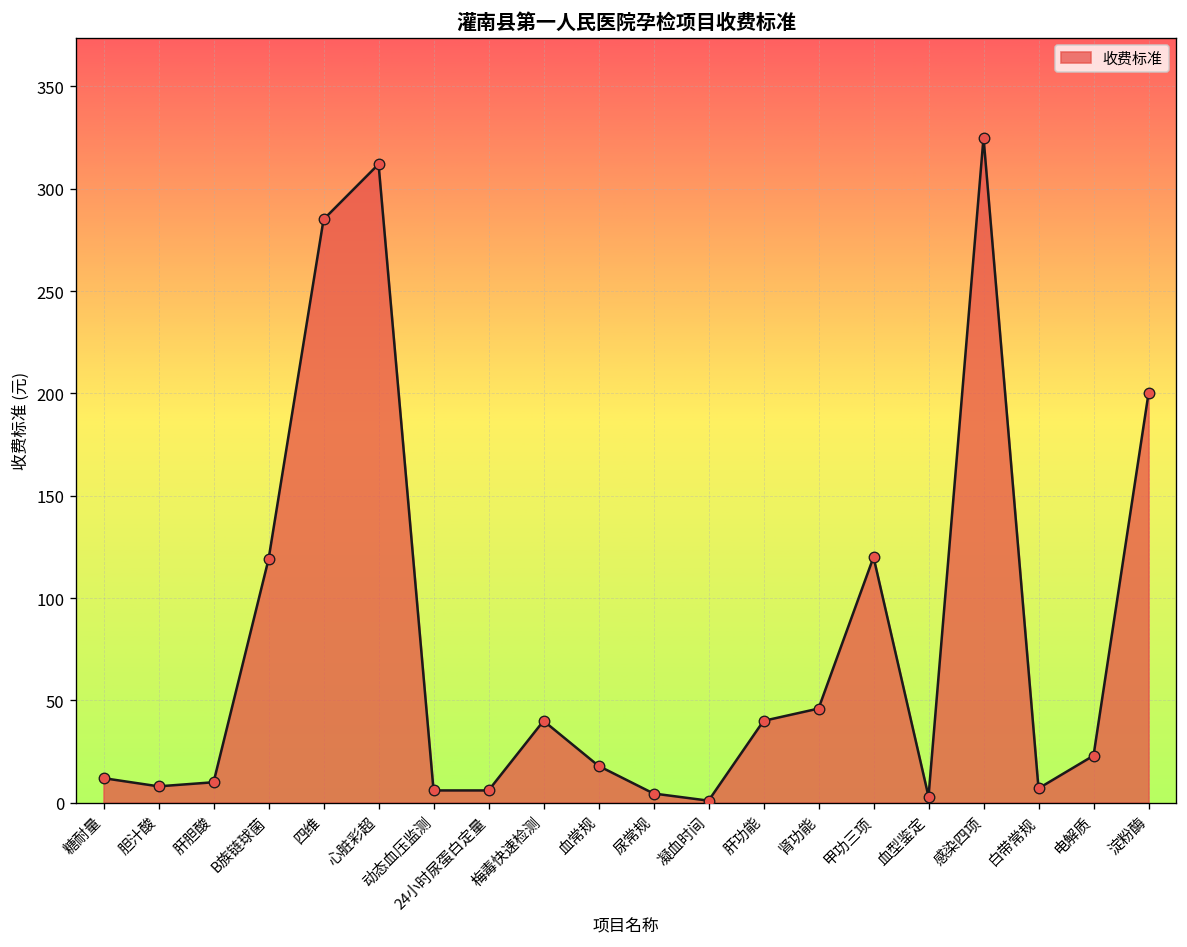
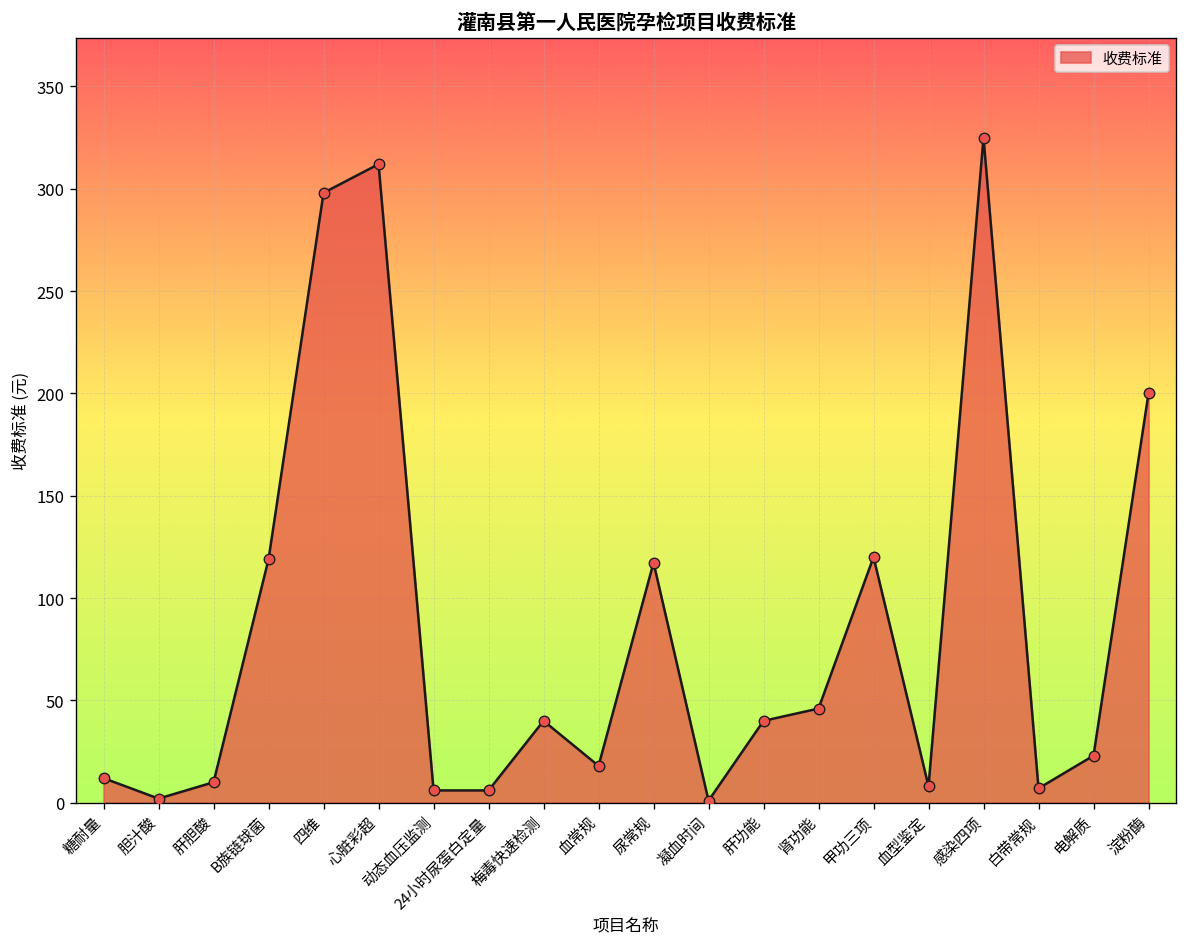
  {
    "糖耐量": 12,
-   "胆汁酸": 8,
+   "胆汁酸": 2,
    "肝胆酸": 10,
    "B族链球菌": 119,
-   "四维": 285,
+   "四维": 298,
    "心脏彩超": 312,
    "动态血压监测": 6,
    "24小时尿蛋白定量": 6,
    "梅毒快速检测": 40,
    "血常规": 18,
-   "尿常规": 5,
+   "尿常规": 117,
    "凝血时间": 1,
    "肝功能": 40,
    "肾功能": 46,
    "甲功三项": 120,
-   "血型鉴定": 3,
+   "血型鉴定": 8,
    "感染四项": 325,
    "白带常规": 7,
    "电解质": 23,
    "淀粉酶": 200
  }
